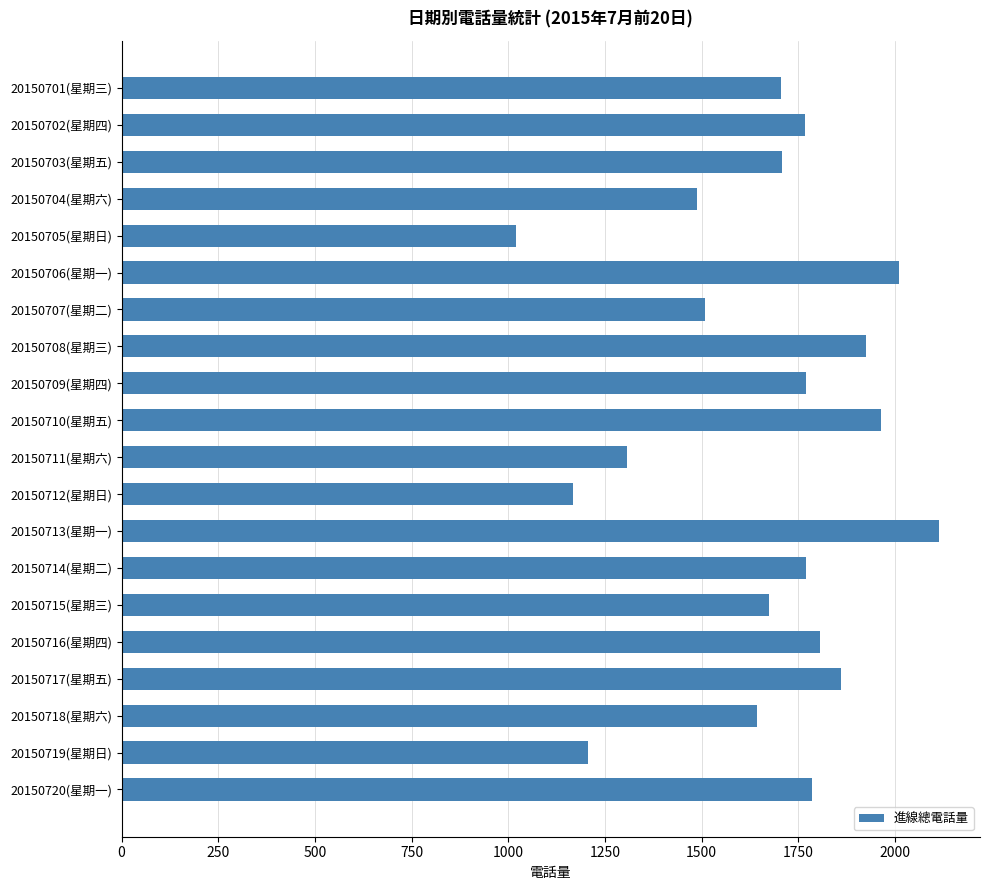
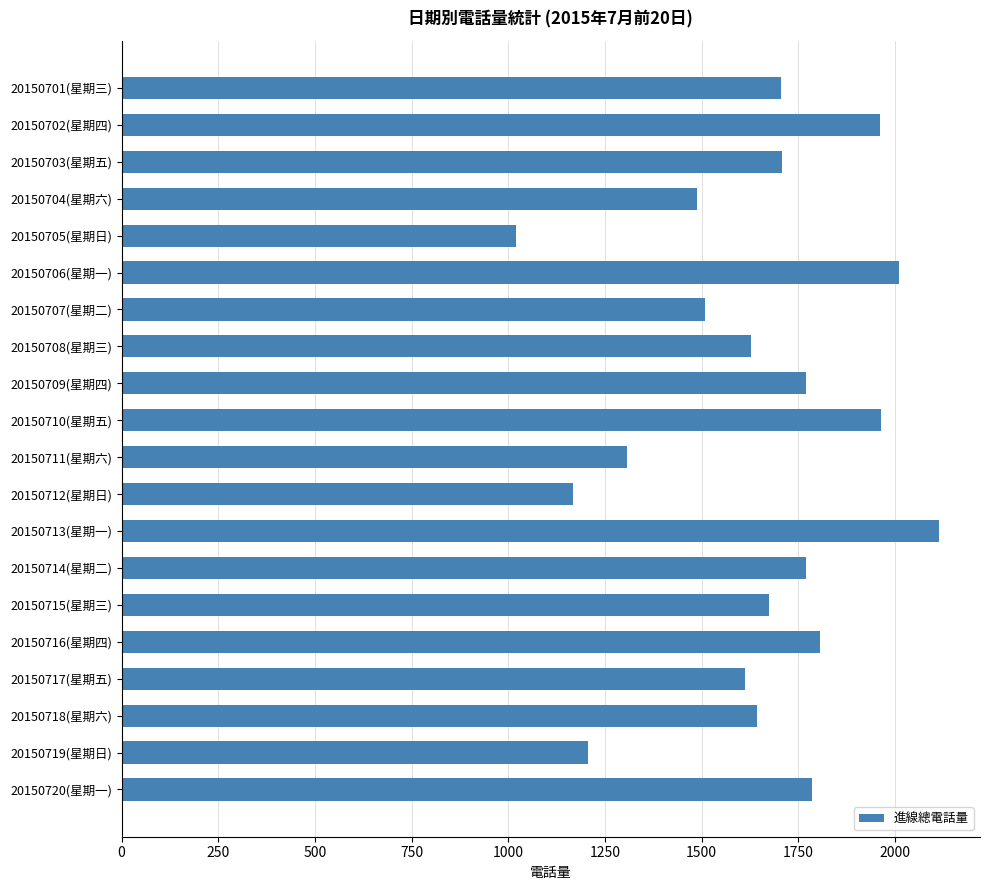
  {
    "20150701(星期三)": 1700,
-   "20150702(星期四)": 1770,
+   "20150702(星期四)": 1960,
    "20150703(星期五)": 1710,
    "20150704(星期六)": 1490,
    "20150705(星期日)": 1020,
    "20150706(星期一)": 2010,
    "20150707(星期二)": 1510,
-   "20150708(星期三)": 1930,
+   "20150708(星期三)": 1630,
    "20150709(星期四)": 1770,
    "20150710(星期五)": 1960,
    "20150711(星期六)": 1310,
    "20150712(星期日)": 1170,
    "20150713(星期一)": 2110,
    "20150714(星期二)": 1770,
    "20150715(星期三)": 1670,
    "20150716(星期四)": 1810,
-   "20150717(星期五)": 1860,
+   "20150717(星期五)": 1610,
    "20150718(星期六)": 1640,
    "20150719(星期日)": 1210,
    "20150720(星期一)": 1790
  }
